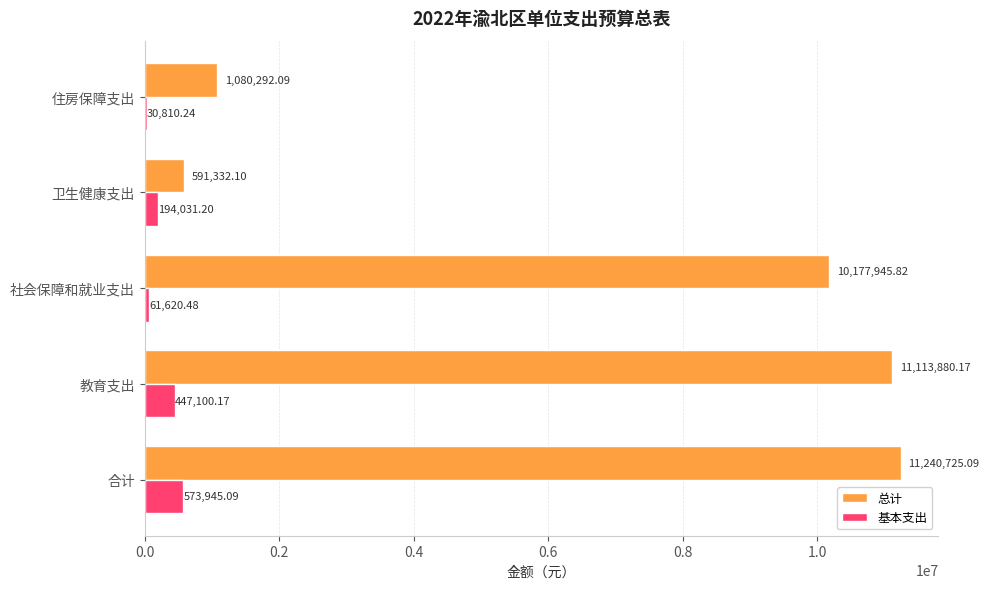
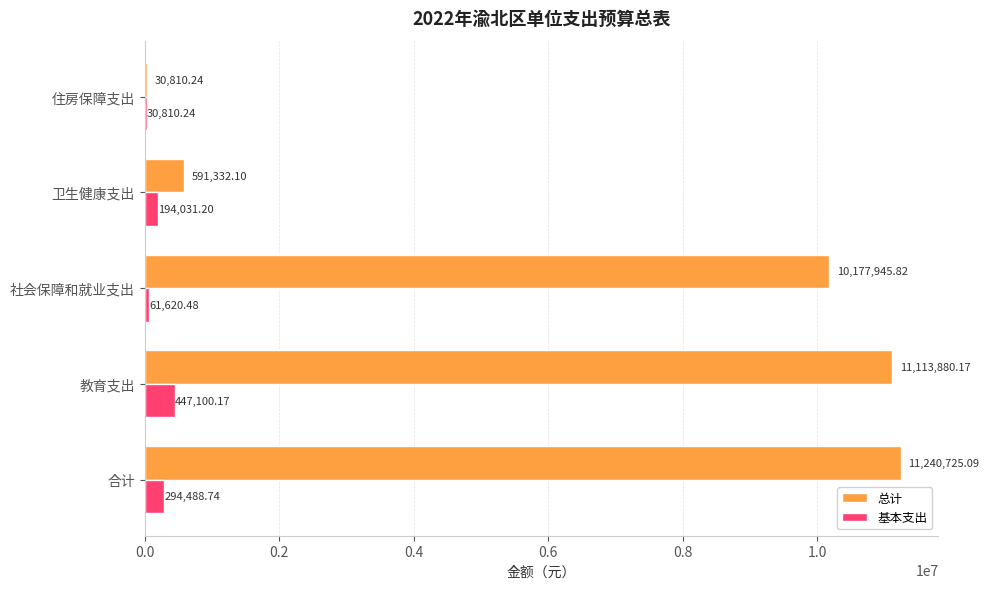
  {
    "总计": {
-     "住房保障支出": "1,080,292.09",
+     "住房保障支出": "30,810.24",
      "卫生健康支出": "591,332.10",
      "社会保障和就业支出": "10,177,945.82",
      "教育支出": "11,113,880.17",
      "合计": "11,240,725.09"
    },
    "基本支出": {
      "住房保障支出": "30,810.24",
      "卫生健康支出": "194,031.20",
      "社会保障和就业支出": "61,620.48",
      "教育支出": "447,100.17",
-     "合计": "573,945.09"
+     "合计": "294,488.74"
    }
  }
